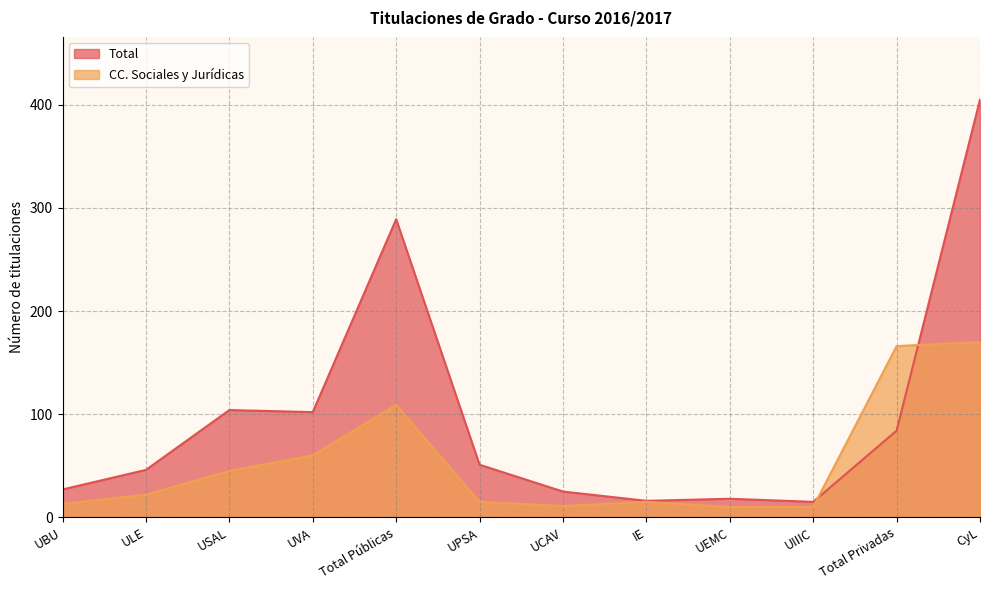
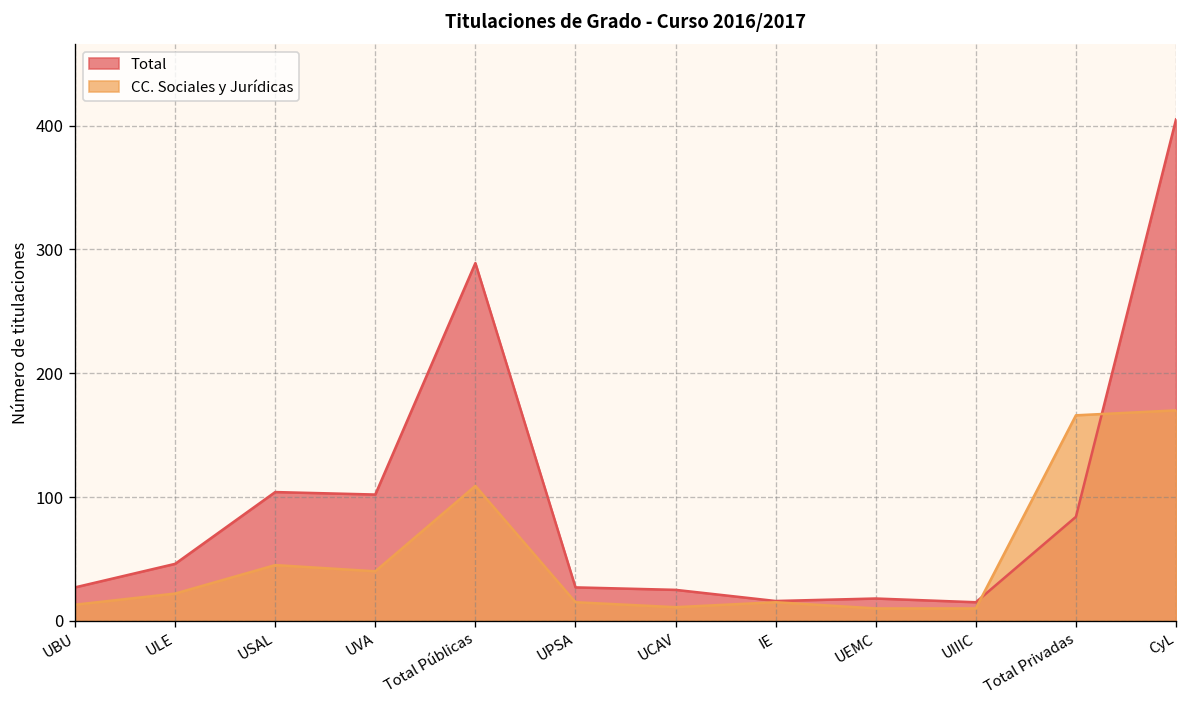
  {
    "Total": {
      "UBU": 27,
      "ULE": 46,
      "USAL": 104,
      "UVA": 102,
      "Total Públicas": 289,
-     "UPSA": 51,
+     "UPSA": 27,
      "UCAV": 25,
      "UEMC": 18,
      "UIIIC": 15,
      "Total Privadas": 84,
      "CyL": 405
    },
    "CC. Sociales y Jurídicas": {
      "UBU": 13,
      "ULE": 22,
      "USAL": 45,
-     "UVA": 60,
+     "UVA": 40,
      "Total Públicas": 109,
      "UPSA": 15,
      "UCAV": 11,
      "UEMC": 10,
      "UIIIC": 10,
      "Total Privadas": 166,
      "CyL": 170
    }
  }
